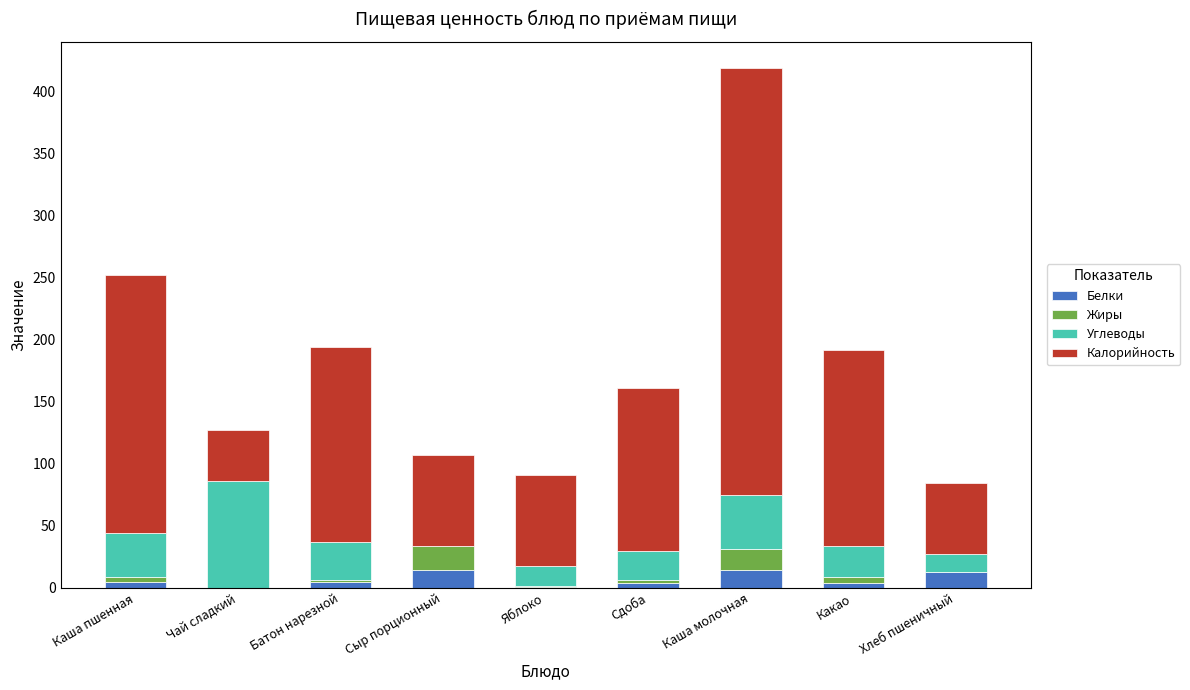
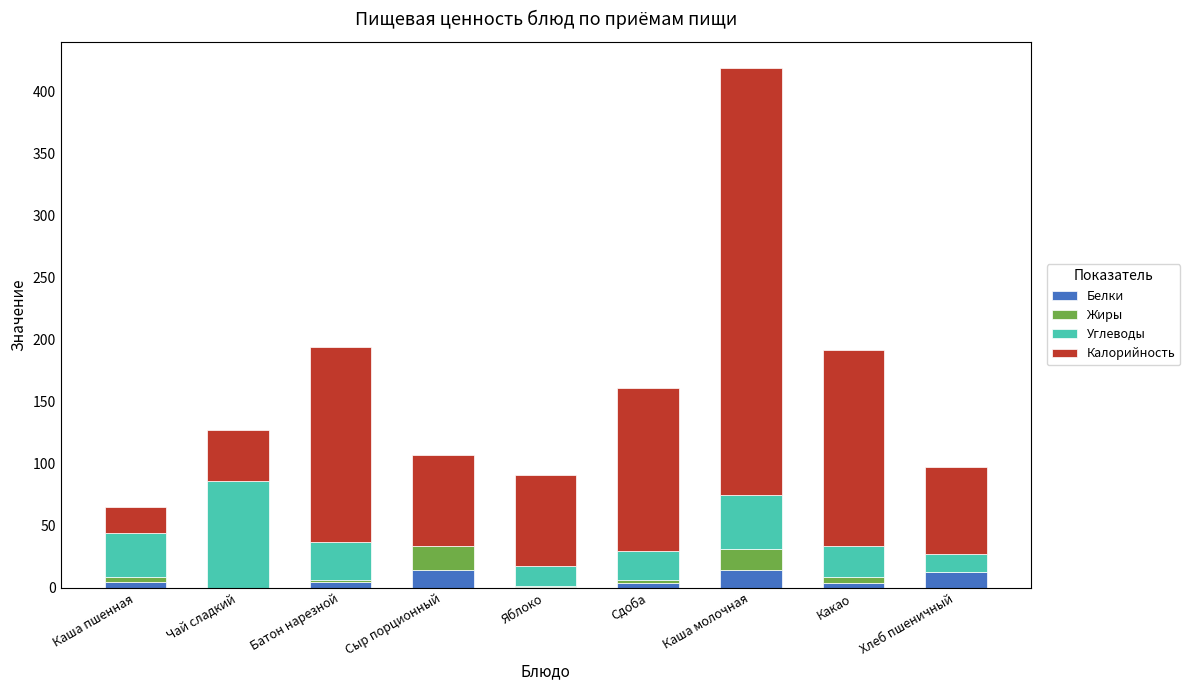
  {
    "Белки": {
      "Каша пшенная": 5,
      "Батон нарезной": 5,
      "Сыр порционный": 14,
      "Сдоба": 4,
      "Каша молочная": 14,
      "Какао": 4,
      "Хлеб пшеничный": 13
    },
    "Жиры": {
      "Каша пшенная": 4,
      "Чай сладкий": 0,
      "Сыр порционный": 20,
      "Сдоба": 2,
      "Каша молочная": 17,
      "Какао": 4
    },
    "Углеводы": {
      "Каша пшенная": 35,
      "Чай сладкий": 86,
      "Батон нарезной": 31,
      "Сыр порционный": 0,
      "Яблоко": 16,
      "Сдоба": 24,
      "Каша молочная": 44,
      "Какао": 25,
      "Хлеб пшеничный": 14
    },
    "Калорийность": {
-     "Каша пшенная": 208,
+     "Каша пшенная": 22,
      "Чай сладкий": 41,
      "Батон нарезной": 157,
      "Сыр порционный": 73,
      "Яблоко": 73,
      "Сдоба": 131,
      "Каша молочная": 345,
      "Какао": 158,
-     "Хлеб пшеничный": 57
+     "Хлеб пшеничный": 70
    }
  }
